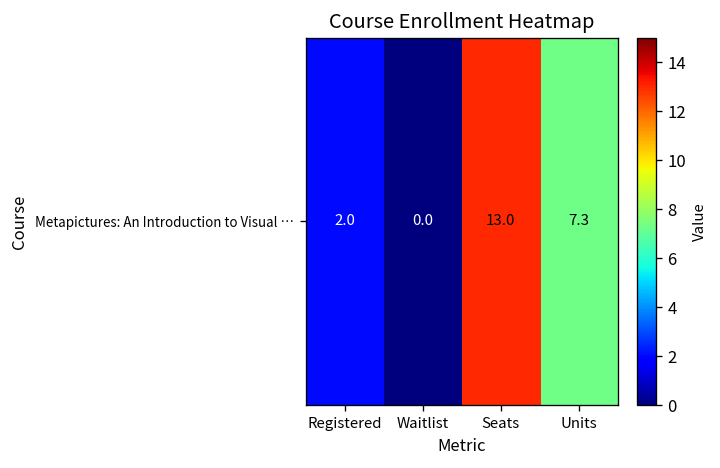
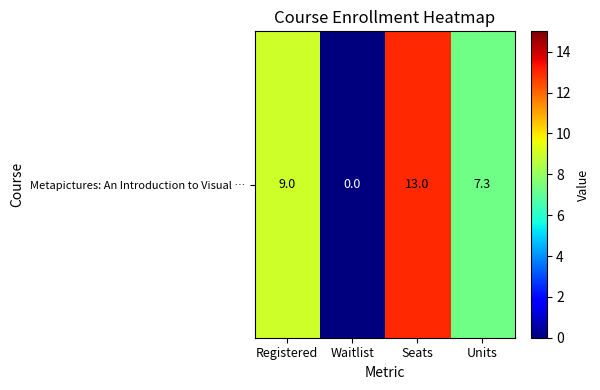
  {
    "Metapictures: An Introduction to Visual …": {
-     "Registered": 2.0,
+     "Registered": 9.0,
      "Waitlist": 0.0,
      "Seats": 13.0,
      "Units": 7.3
    }
  }
